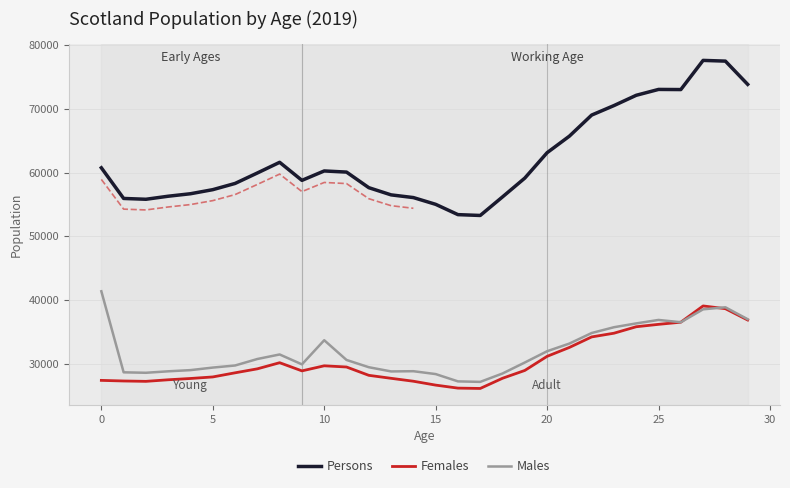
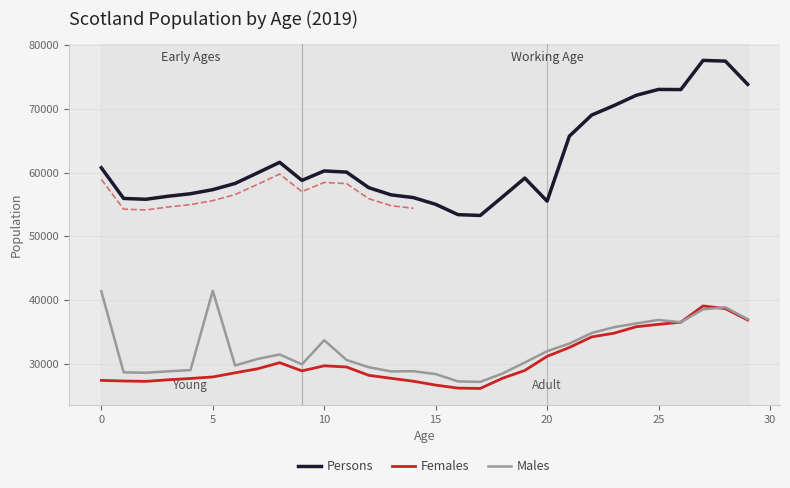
  {
    "Persons": {
      "0": 61000,
      "5": 57000,
      "10": 60000,
      "15": 55000,
-     "20": 63000,
+     "20": 56000,
      "25": 73000
    },
    "Males": {
      "0": 41000,
-     "5": 29000,
+     "5": 41000,
      "10": 34000,
      "15": 28000,
      "20": 32000,
      "25": 37000
    }
  }
